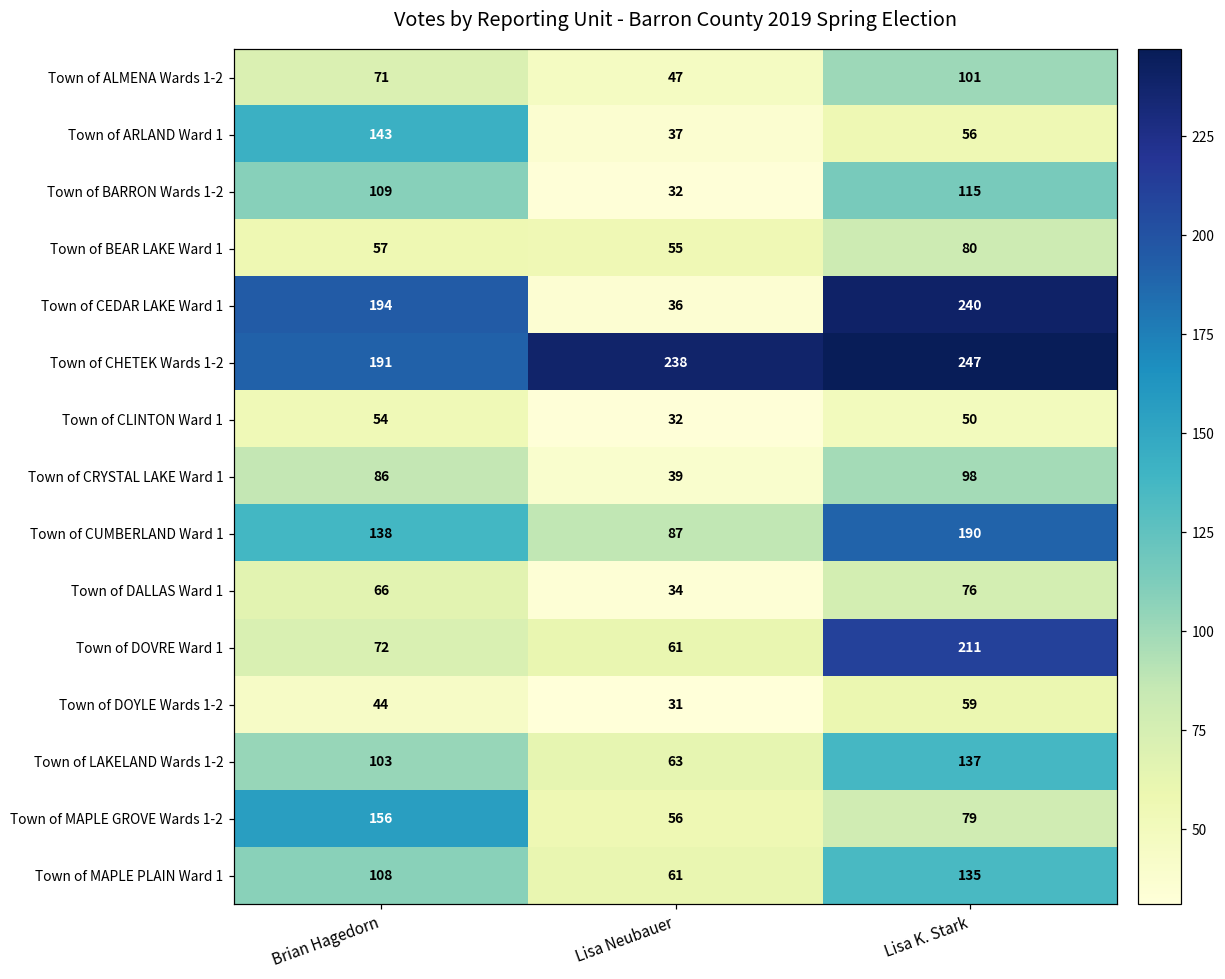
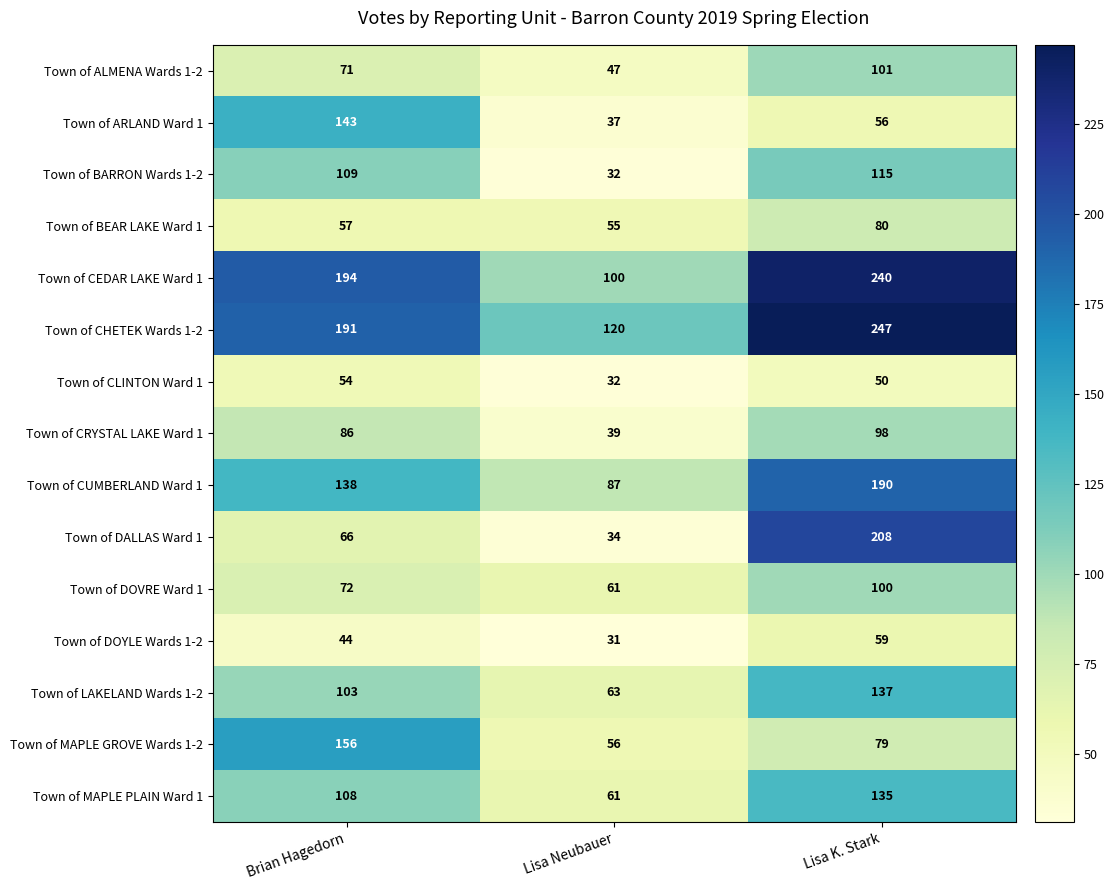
  {
    "Town of ALMENA Wards 1-2": {
      "Brian Hagedorn": 71,
      "Lisa Neubauer": 47,
      "Lisa K. Stark": 101
    },
    "Town of ARLAND Ward 1": {
      "Brian Hagedorn": 143,
      "Lisa Neubauer": 37,
      "Lisa K. Stark": 56
    },
    "Town of BARRON Wards 1-2": {
      "Brian Hagedorn": 109,
      "Lisa Neubauer": 32,
      "Lisa K. Stark": 115
    },
    "Town of BEAR LAKE Ward 1": {
      "Brian Hagedorn": 57,
      "Lisa Neubauer": 55,
      "Lisa K. Stark": 80
    },
    "Town of CEDAR LAKE Ward 1": {
      "Brian Hagedorn": 194,
-     "Lisa Neubauer": 36,
+     "Lisa Neubauer": 100,
      "Lisa K. Stark": 240
    },
    "Town of CHETEK Wards 1-2": {
      "Brian Hagedorn": 191,
-     "Lisa Neubauer": 238,
+     "Lisa Neubauer": 120,
      "Lisa K. Stark": 247
    },
    "Town of CLINTON Ward 1": {
      "Brian Hagedorn": 54,
      "Lisa Neubauer": 32,
      "Lisa K. Stark": 50
    },
    "Town of CRYSTAL LAKE Ward 1": {
      "Brian Hagedorn": 86,
      "Lisa Neubauer": 39,
      "Lisa K. Stark": 98
    },
    "Town of CUMBERLAND Ward 1": {
      "Brian Hagedorn": 138,
      "Lisa Neubauer": 87,
      "Lisa K. Stark": 190
    },
    "Town of DALLAS Ward 1": {
      "Brian Hagedorn": 66,
      "Lisa Neubauer": 34,
-     "Lisa K. Stark": 76
+     "Lisa K. Stark": 208
    },
    "Town of DOVRE Ward 1": {
      "Brian Hagedorn": 72,
      "Lisa Neubauer": 61,
-     "Lisa K. Stark": 211
+     "Lisa K. Stark": 100
    },
    "Town of DOYLE Wards 1-2": {
      "Brian Hagedorn": 44,
      "Lisa Neubauer": 31,
      "Lisa K. Stark": 59
    },
    "Town of LAKELAND Wards 1-2": {
      "Brian Hagedorn": 103,
      "Lisa Neubauer": 63,
      "Lisa K. Stark": 137
    },
    "Town of MAPLE GROVE Wards 1-2": {
      "Brian Hagedorn": 156,
      "Lisa Neubauer": 56,
      "Lisa K. Stark": 79
    },
    "Town of MAPLE PLAIN Ward 1": {
      "Brian Hagedorn": 108,
      "Lisa Neubauer": 61,
      "Lisa K. Stark": 135
    }
  }
